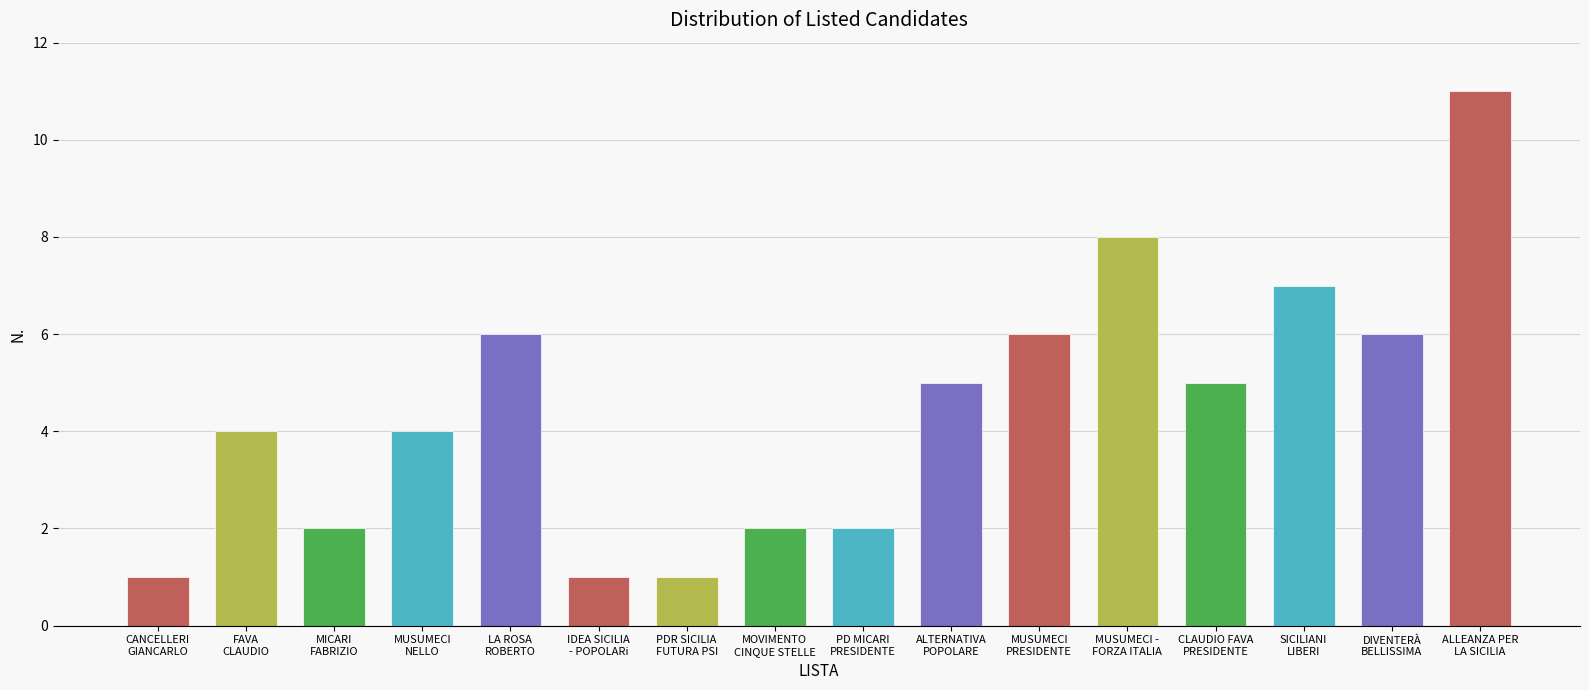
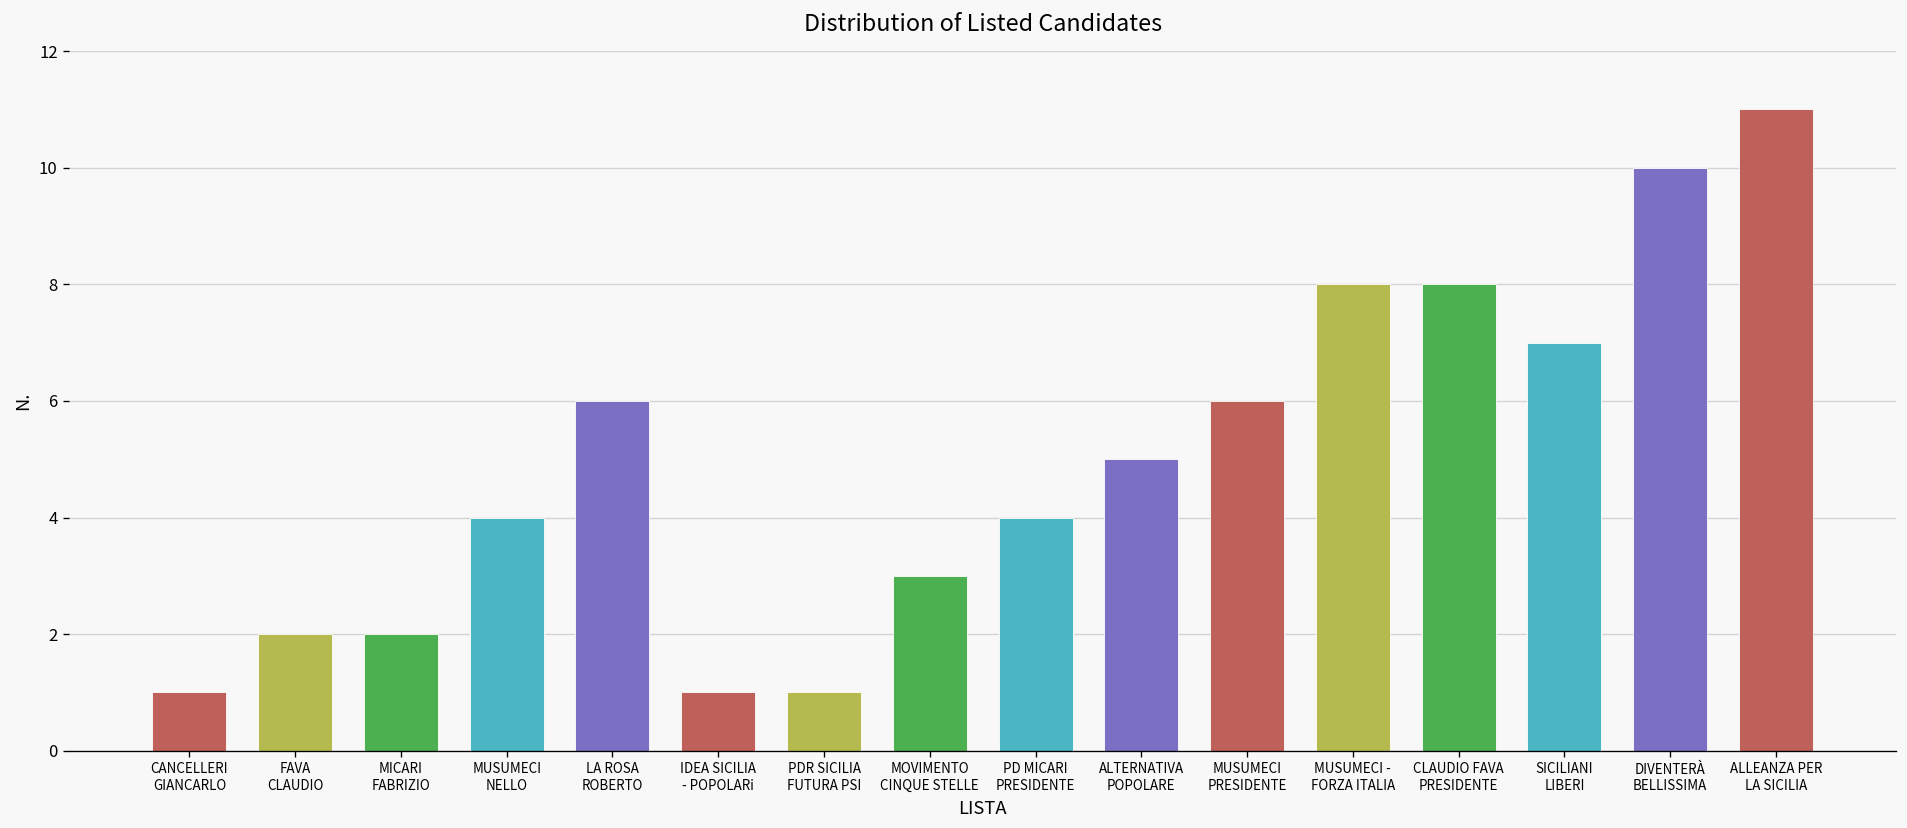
  {
    "CANCELLERI GIANCARLO": 1,
-   "FAVA CLAUDIO": 4,
+   "FAVA CLAUDIO": 2,
    "MICARI FABRIZIO": 2,
    "MUSUMECI NELLO": 4,
    "LA ROSA ROBERTO": 6,
    "IDEA SICILIA - POPOLARi": 1,
    "PDR SICILIA FUTURA PSI": 1,
-   "MOVIMENTO CINQUE STELLE": 2,
-   "PD MICARI PRESIDENTE": 2,
+   "MOVIMENTO CINQUE STELLE": 3,
+   "PD MICARI PRESIDENTE": 4,
    "ALTERNATIVA POPOLARE": 5,
    "MUSUMECI PRESIDENTE": 6,
    "MUSUMECI - FORZA ITALIA": 8,
-   "CLAUDIO FAVA PRESIDENTE": 5,
+   "CLAUDIO FAVA PRESIDENTE": 8,
    "SICILIANI LIBERI": 7,
-   "DIVENTERÀ BELLISSIMA": 6,
+   "DIVENTERÀ BELLISSIMA": 10,
    "ALLEANZA PER LA SICILIA": 11
  }
